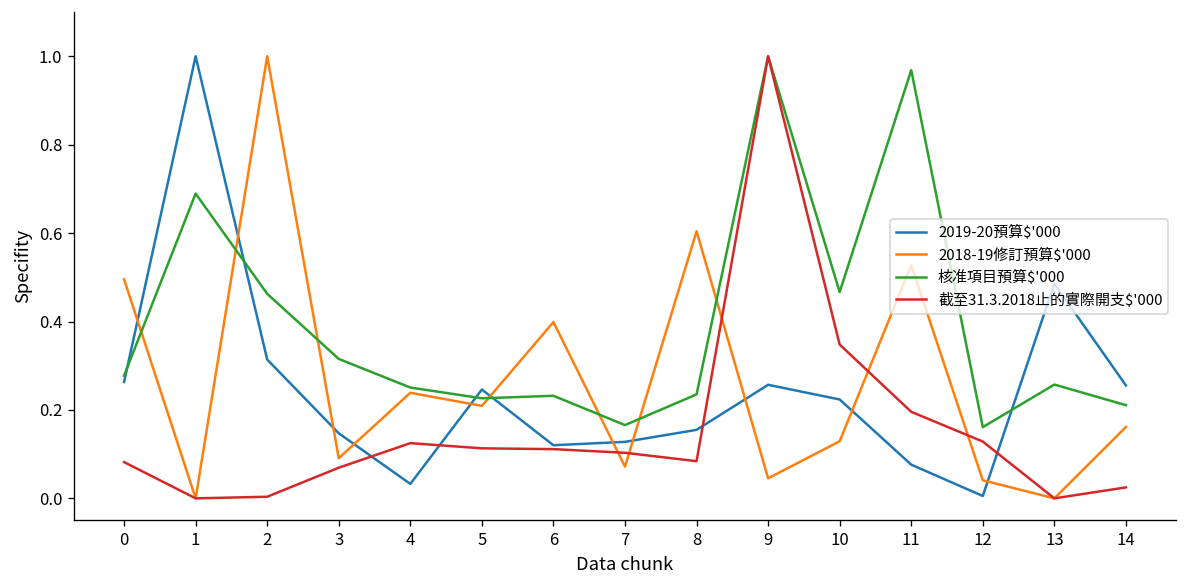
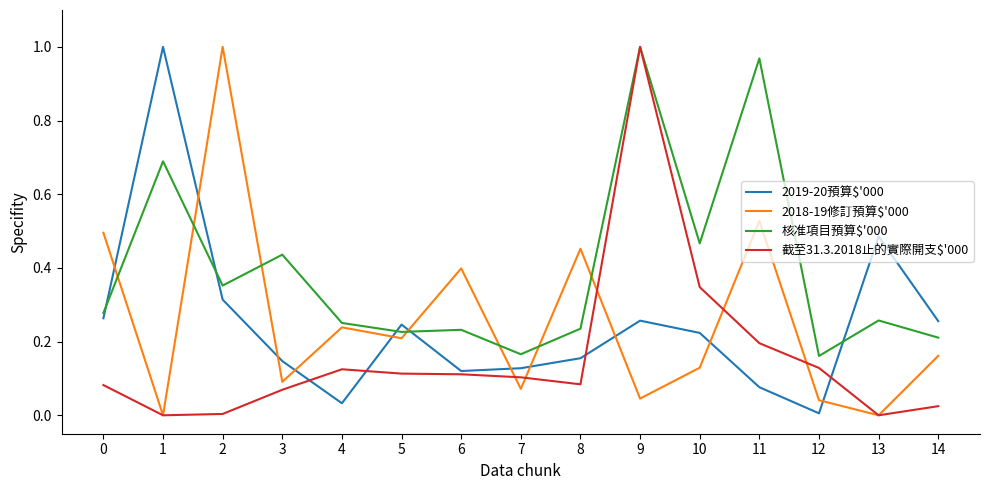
  {
    "2019-20預算$'000": {
      "0": 0.26,
      "1": 1.00,
      "2": 0.31,
      "3": 0.15,
      "4": 0.03,
      "5": 0.25,
      "6": 0.12,
      "7": 0.13,
      "8": 0.15,
      "9": 0.26,
      "10": 0.22,
      "11": 0.08,
      "12": 0.01,
      "14": 0.26
    },
    "2018-19修訂預算$'000": {
      "0": 0.50,
      "2": 1.00,
      "3": 0.09,
      "4": 0.24,
      "5": 0.21,
      "6": 0.40,
      "7": 0.07,
-     "8": 0.60,
+     "8": 0.45,
      "9": 0.05,
      "10": 0.13,
      "12": 0.04,
      "14": 0.16
    },
    "核准項目預算$'000": {
      "0": 0.28,
      "1": 0.69,
-     "2": 0.46,
-     "3": 0.32,
+     "2": 0.35,
+     "3": 0.44,
      "4": 0.25,
      "5": 0.23,
      "6": 0.23,
      "7": 0.17,
      "8": 0.24,
      "10": 0.47,
      "11": 0.97,
      "12": 0.16,
      "13": 0.26,
      "14": 0.21
    },
    "截至31.3.2018止的實際開支$'000": {
      "0": 0.08,
      "2": 0.00,
      "3": 0.07,
      "4": 0.12,
      "5": 0.11,
      "6": 0.11,
      "7": 0.10,
      "8": 0.08,
      "10": 0.35,
      "11": 0.20,
      "12": 0.13,
      "14": 0.02
    }
  }
